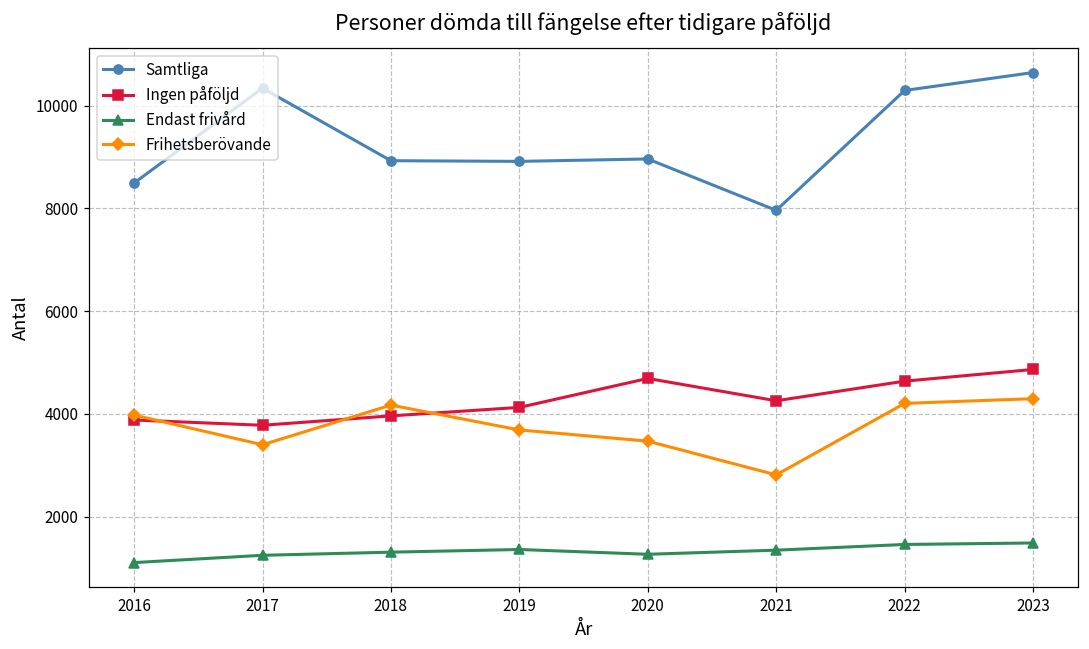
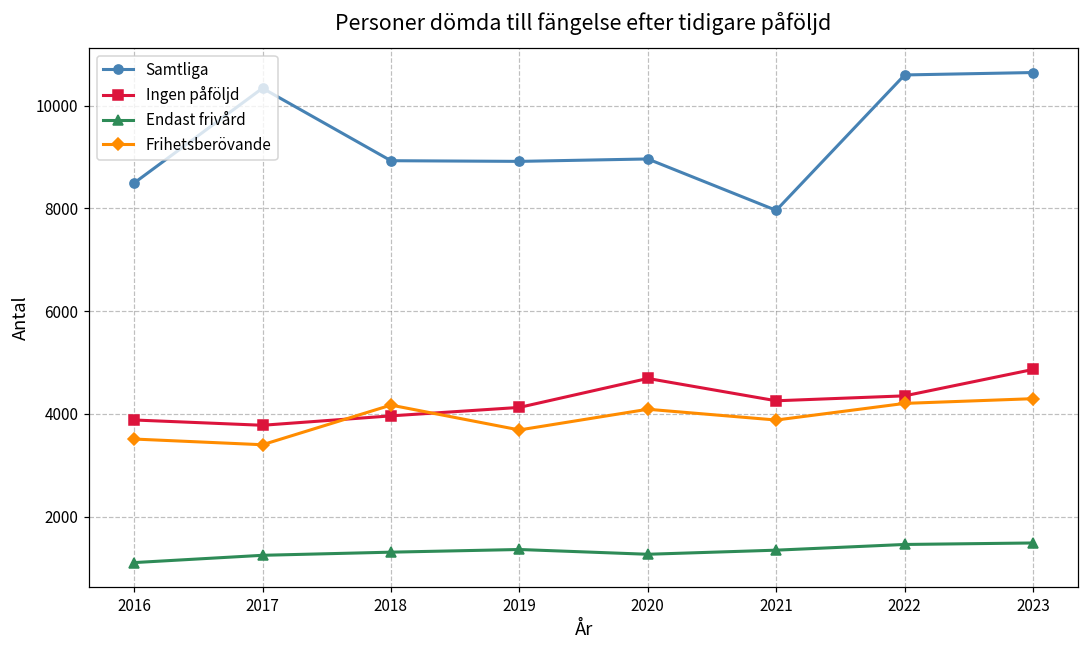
  {
    "Samtliga": {
      "2016": 8500,
      "2018": 8900,
      "2019": 8900,
      "2020": 9000,
      "2021": 8000,
-     "2022": 10300,
+     "2022": 10600,
      "2023": 10600
    },
    "Ingen påföljd": {
      "2016": 3900,
      "2017": 3800,
      "2018": 4000,
      "2019": 4100,
      "2020": 4700,
      "2021": 4300,
-     "2022": 4600,
+     "2022": 4400,
      "2023": 4900
    },
    "Endast frivård": {
      "2016": 1100,
      "2017": 1200,
      "2018": 1300,
      "2019": 1400,
      "2020": 1300,
      "2021": 1300,
      "2022": 1500,
      "2023": 1500
    },
    "Frihetsberövande": {
-     "2016": 4000,
+     "2016": 3500,
      "2017": 3400,
      "2018": 4200,
      "2019": 3700,
-     "2020": 3500,
-     "2021": 2800,
+     "2020": 4100,
+     "2021": 3900,
      "2022": 4200,
      "2023": 4300
    }
  }
